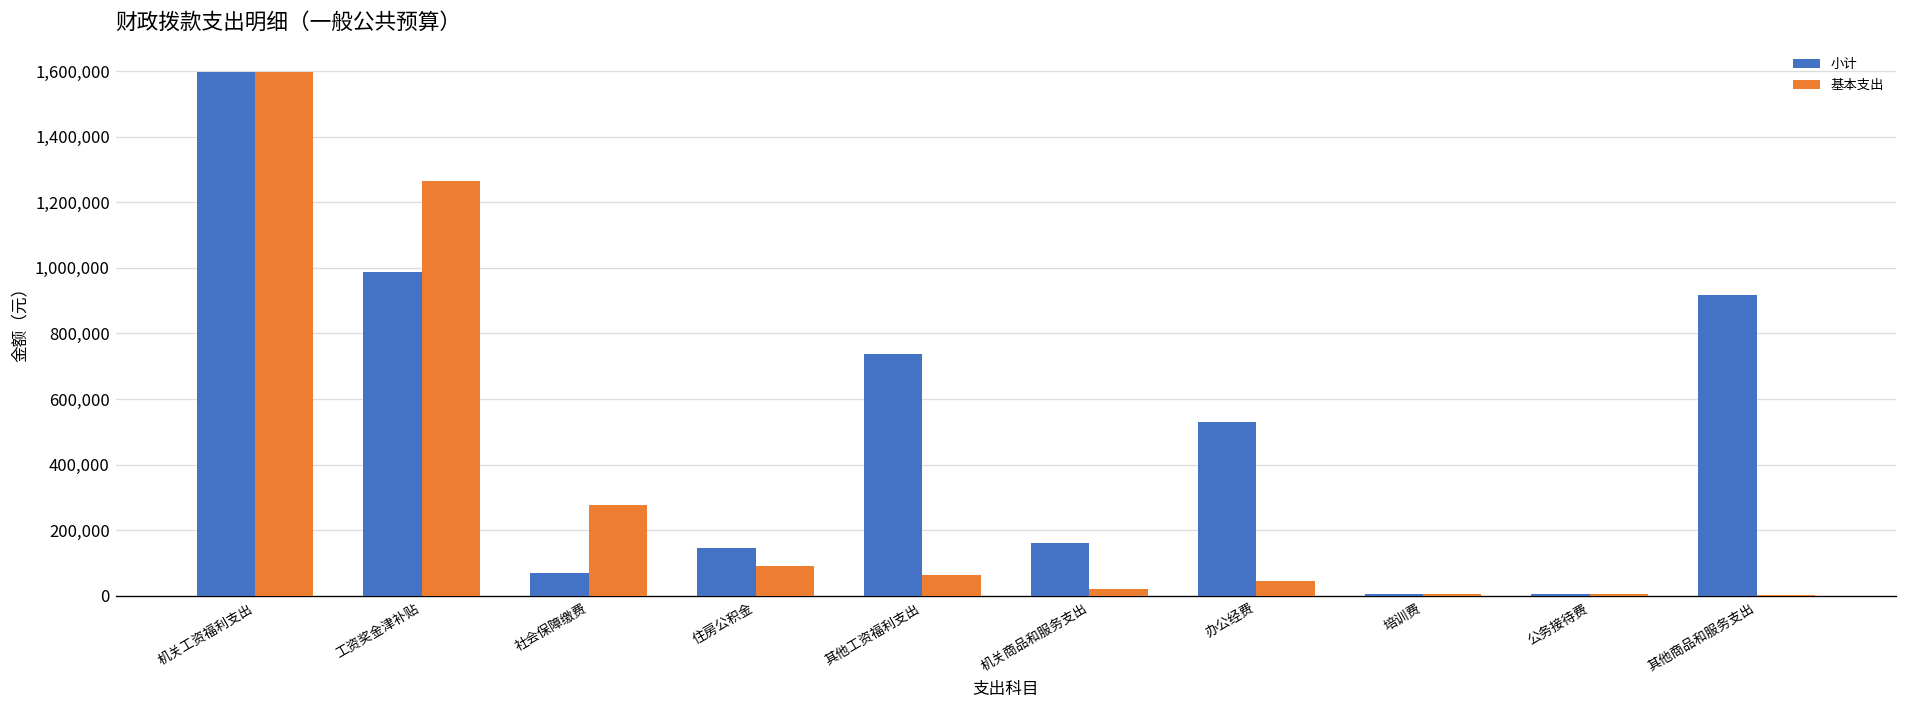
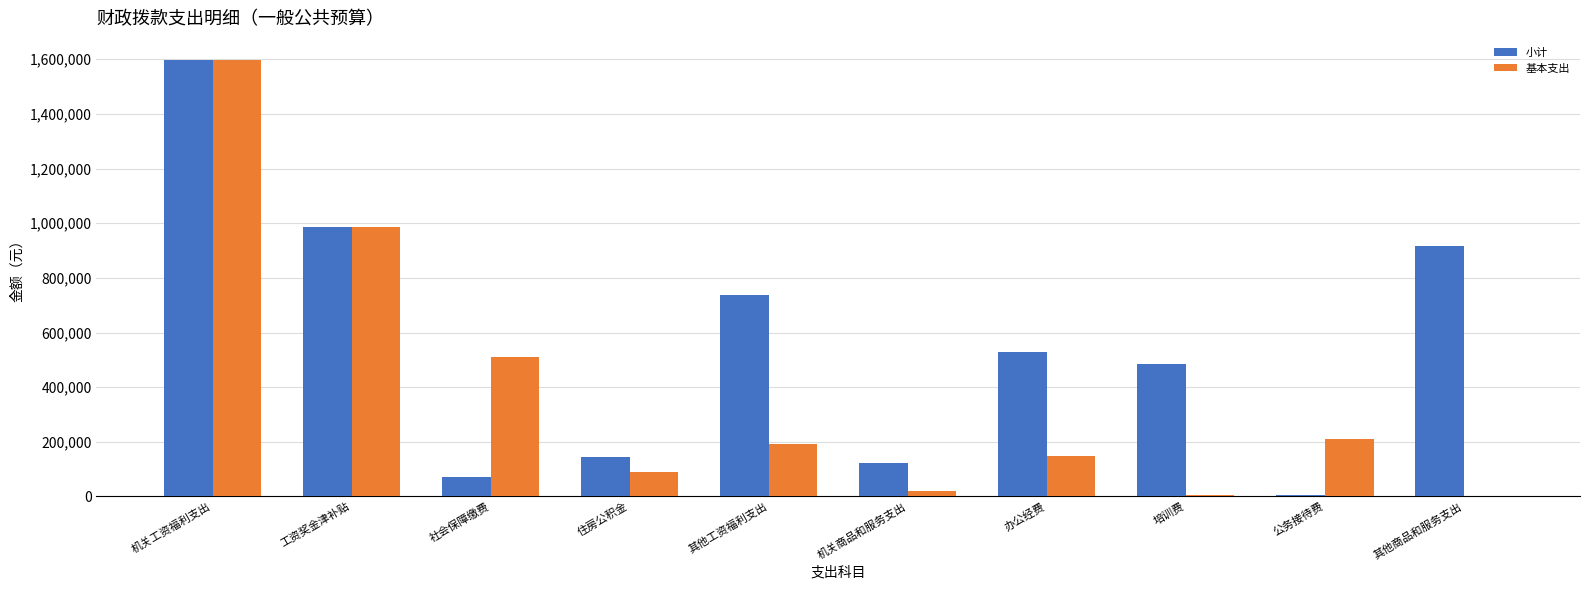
  {
    "小计": {
      "机关工资福利支出": "1,600,000",
      "工资奖金津补贴": "990,000",
      "社会保障缴费": "70,000",
      "住房公积金": "140,000",
      "其他工资福利支出": "740,000",
-     "机关商品和服务支出": "160,000",
+     "机关商品和服务支出": "120,000",
      "办公经费": "530,000",
-     "培训费": "0",
+     "培训费": "480,000",
      "其他商品和服务支出": "920,000"
    },
    "基本支出": {
      "机关工资福利支出": "1,600,000",
-     "工资奖金津补贴": "1,260,000",
-     "社会保障缴费": "280,000",
+     "工资奖金津补贴": "990,000",
+     "社会保障缴费": "510,000",
      "住房公积金": "90,000",
-     "其他工资福利支出": "60,000",
+     "其他工资福利支出": "190,000",
      "机关商品和服务支出": "20,000",
-     "办公经费": "50,000",
-     "公务接待费": "10,000"
+     "办公经费": "150,000",
+     "公务接待费": "210,000"
    }
  }
